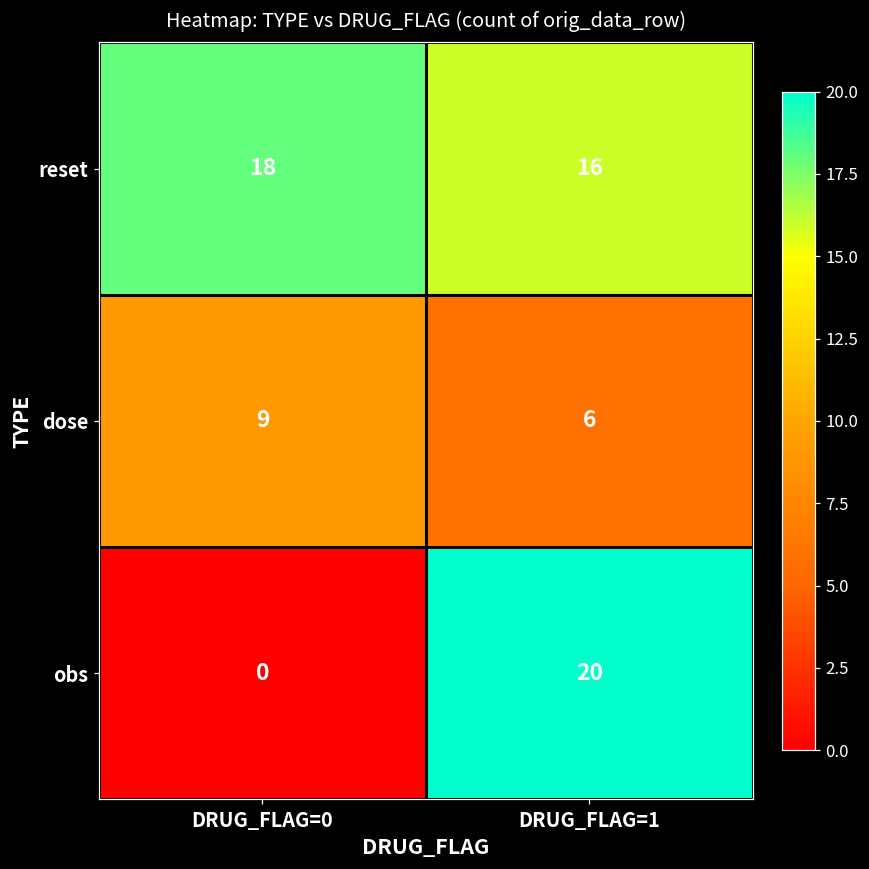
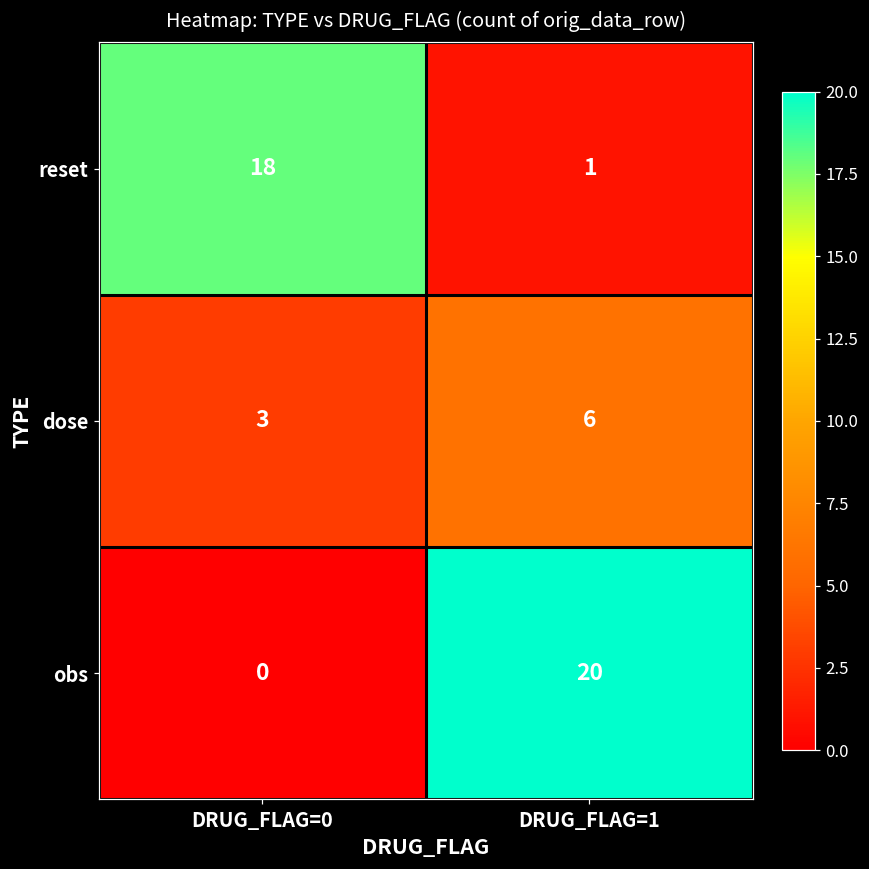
  {
    "reset": {
      "DRUG_FLAG=0": 18,
-     "DRUG_FLAG=1": 16
+     "DRUG_FLAG=1": 1
    },
    "dose": {
-     "DRUG_FLAG=0": 9,
+     "DRUG_FLAG=0": 3,
      "DRUG_FLAG=1": 6
    },
    "obs": {
      "DRUG_FLAG=0": 0,
      "DRUG_FLAG=1": 20
    }
  }
